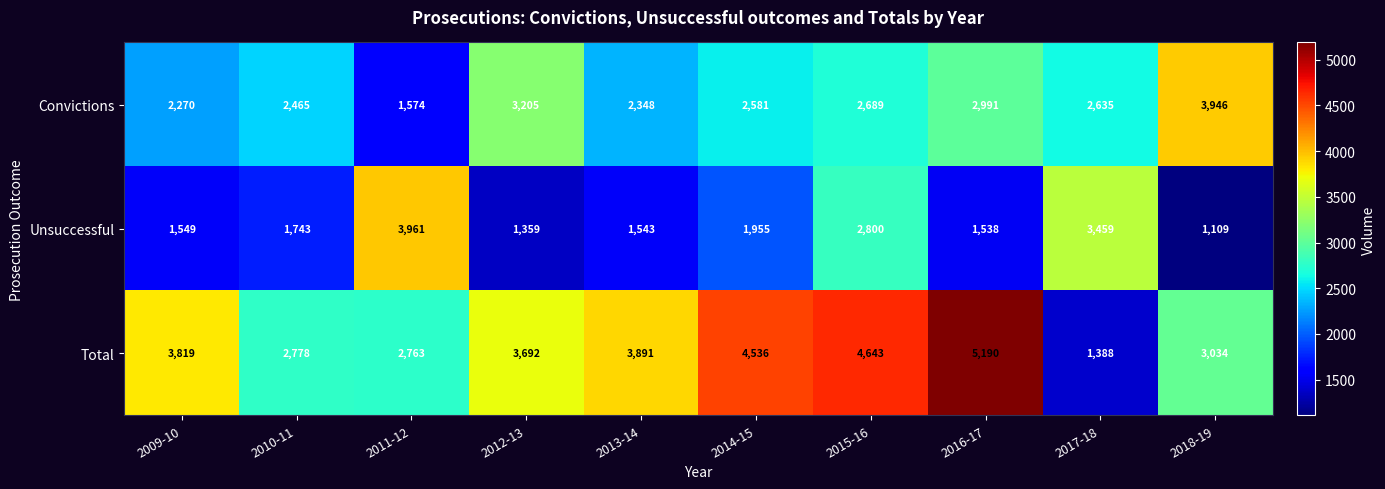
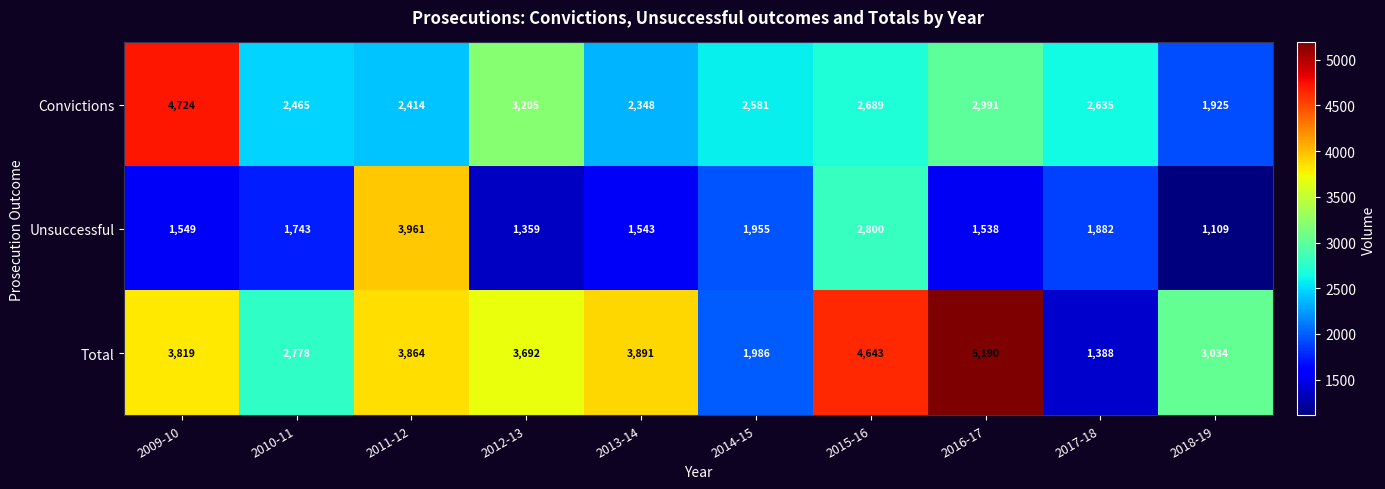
  {
    "Convictions": {
-     "2009-10": "2,270",
+     "2009-10": "4,724",
      "2010-11": "2,465",
-     "2011-12": "1,574",
+     "2011-12": "2,414",
      "2012-13": "3,205",
      "2013-14": "2,348",
      "2014-15": "2,581",
      "2015-16": "2,689",
      "2016-17": "2,991",
      "2017-18": "2,635",
-     "2018-19": "3,946"
+     "2018-19": "1,925"
    },
    "Unsuccessful": {
      "2009-10": "1,549",
      "2010-11": "1,743",
      "2011-12": "3,961",
      "2012-13": "1,359",
      "2013-14": "1,543",
      "2014-15": "1,955",
      "2015-16": "2,800",
      "2016-17": "1,538",
-     "2017-18": "3,459",
+     "2017-18": "1,882",
      "2018-19": "1,109"
    },
    "Total": {
      "2009-10": "3,819",
      "2010-11": "2,778",
-     "2011-12": "2,763",
+     "2011-12": "3,864",
      "2012-13": "3,692",
      "2013-14": "3,891",
-     "2014-15": "4,536",
+     "2014-15": "1,986",
      "2015-16": "4,643",
      "2016-17": "5,190",
      "2017-18": "1,388",
      "2018-19": "3,034"
    }
  }
